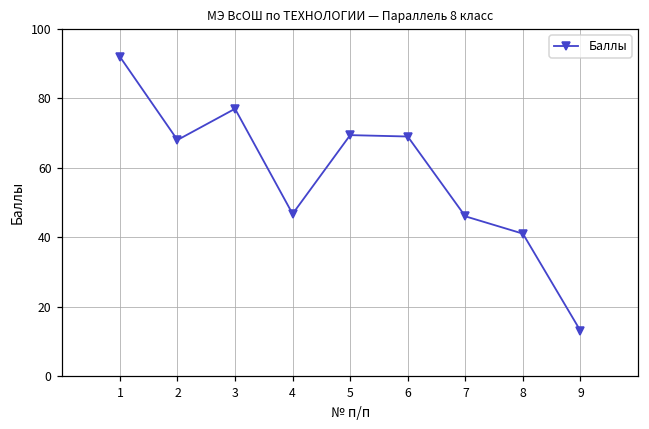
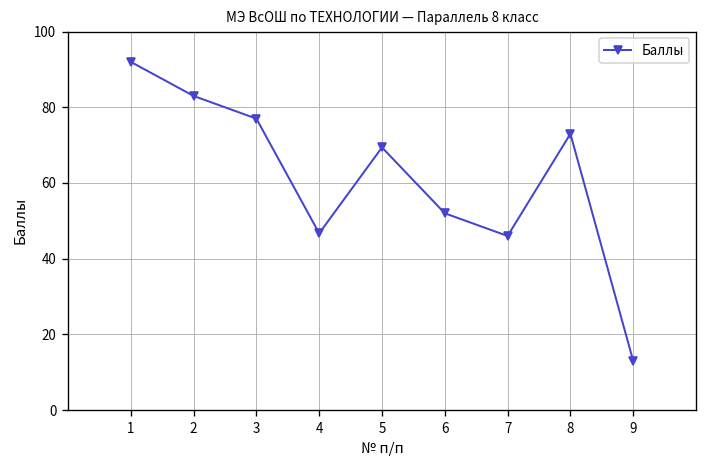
  {
    "1": 92,
-   "2": 68,
+   "2": 83,
    "3": 77,
    "4": 47,
    "5": 69,
-   "6": 69,
+   "6": 52,
    "7": 46,
-   "8": 41,
+   "8": 73,
    "9": 13
  }
